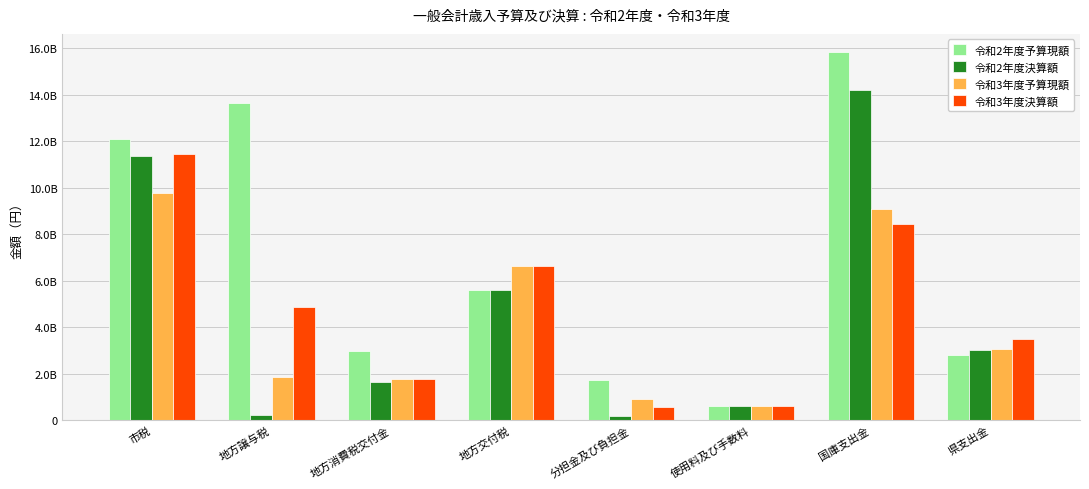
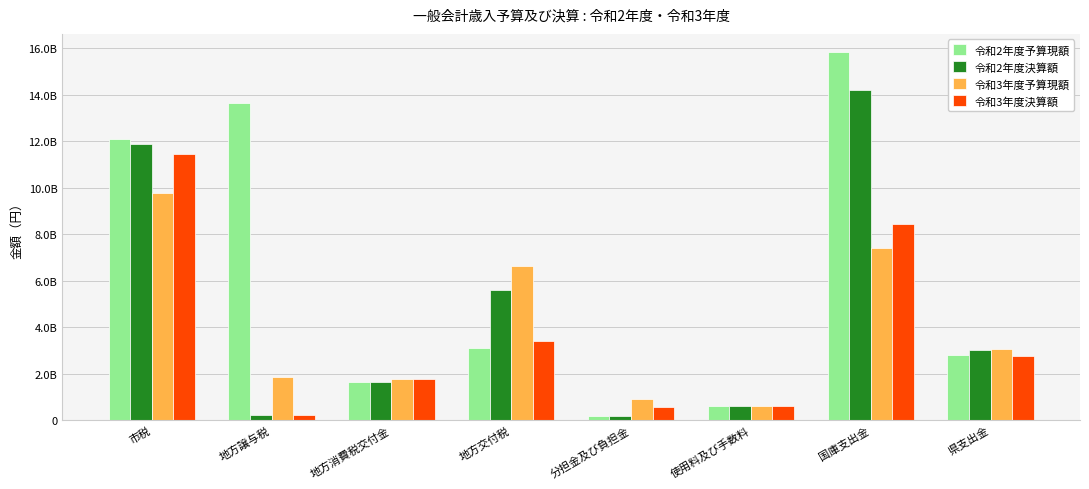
  {
    "令和2年度予算現額": {
      "市税": 12100000000,
      "地方譲与税": 13700000000,
-     "地方消費税交付金": 3000000000,
-     "地方交付税": 5600000000,
-     "分担金及び負担金": 1700000000,
+     "地方消費税交付金": 1600000000,
+     "地方交付税": 3100000000,
+     "分担金及び負担金": 200000000,
      "使用料及び手数料": 600000000,
      "国庫支出金": 15800000000,
      "県支出金": 2800000000
    },
    "令和2年度決算額": {
-     "市税": 11400000000,
+     "市税": 11900000000,
      "地方譲与税": 200000000,
      "地方消費税交付金": 1600000000,
      "地方交付税": 5600000000,
      "分担金及び負担金": 200000000,
      "使用料及び手数料": 600000000,
      "国庫支出金": 14200000000,
      "県支出金": 3000000000
    },
    "令和3年度予算現額": {
      "市税": 9800000000,
      "地方譲与税": 1800000000,
      "地方消費税交付金": 1800000000,
      "地方交付税": 6600000000,
      "分担金及び負担金": 900000000,
      "使用料及び手数料": 600000000,
-     "国庫支出金": 9100000000,
+     "国庫支出金": 7400000000,
      "県支出金": 3100000000
    },
    "令和3年度決算額": {
      "市税": 11500000000,
-     "地方譲与税": 4900000000,
+     "地方譲与税": 200000000,
      "地方消費税交付金": 1800000000,
-     "地方交付税": 6600000000,
+     "地方交付税": 3400000000,
      "分担金及び負担金": 600000000,
      "使用料及び手数料": 600000000,
      "国庫支出金": 8400000000,
-     "県支出金": 3500000000
+     "県支出金": 2700000000
    }
  }
